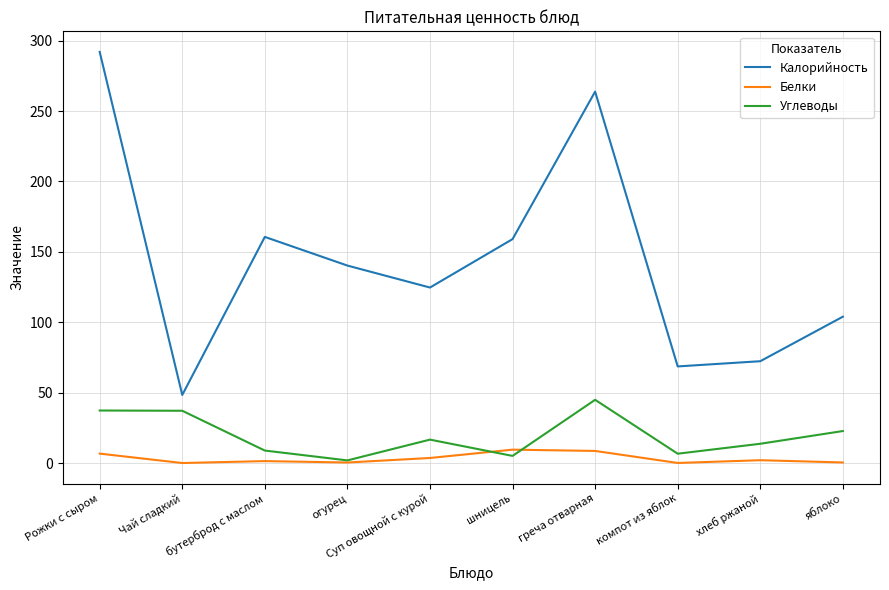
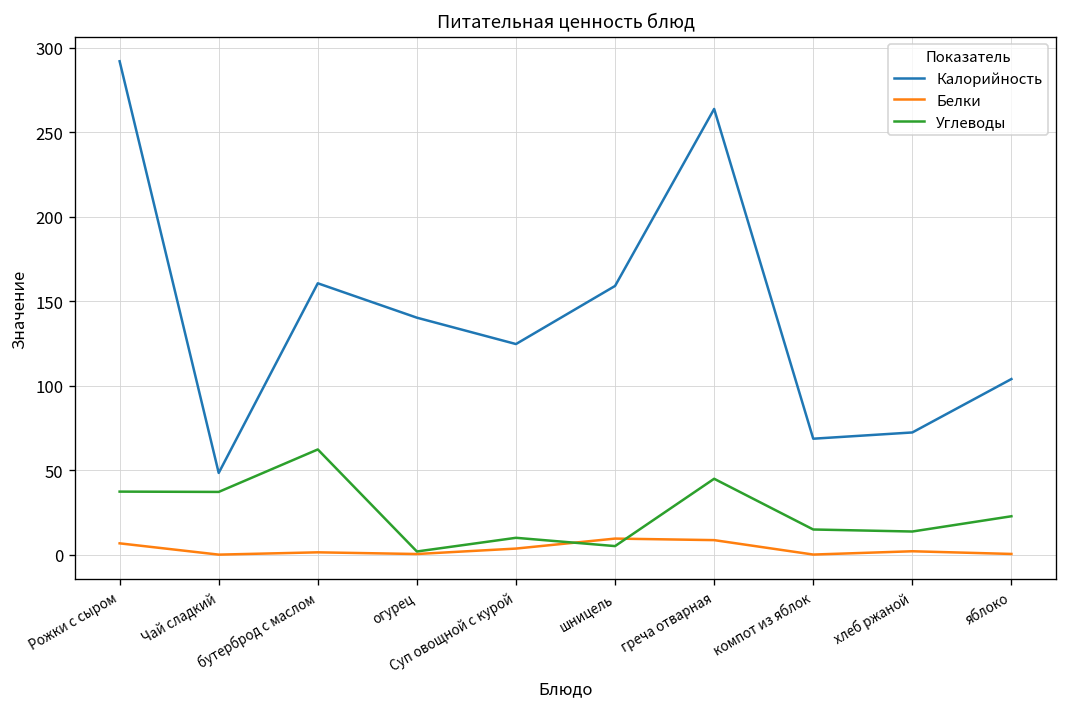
  {
    "Калорийность": {
      "Рожки с сыром": 292,
      "Чай сладкий": 48,
      "бутерброд с маслом": 161,
      "огурец": 140,
      "Суп овощной с курой": 125,
      "шницель": 159,
      "греча отварная": 264,
      "компот из яблок": 69,
      "хлеб ржаной": 72,
      "яблоко": 104
    },
    "Белки": {
      "Рожки с сыром": 7,
      "Чай сладкий": 0,
      "бутерброд с маслом": 1,
      "Суп овощной с курой": 4,
      "шницель": 10,
      "греча отварная": 9,
      "компот из яблок": 0,
      "хлеб ржаной": 2,
      "яблоко": 1
    },
    "Углеводы": {
      "Рожки с сыром": 37,
      "Чай сладкий": 37,
-     "бутерброд с маслом": 9,
-     "Суп овощной с курой": 17,
+     "бутерброд с маслом": 62,
+     "Суп овощной с курой": 10,
      "шницель": 5,
      "греча отварная": 45,
-     "компот из яблок": 7,
+     "компот из яблок": 15,
      "хлеб ржаной": 14,
      "яблоко": 23
    }
  }
